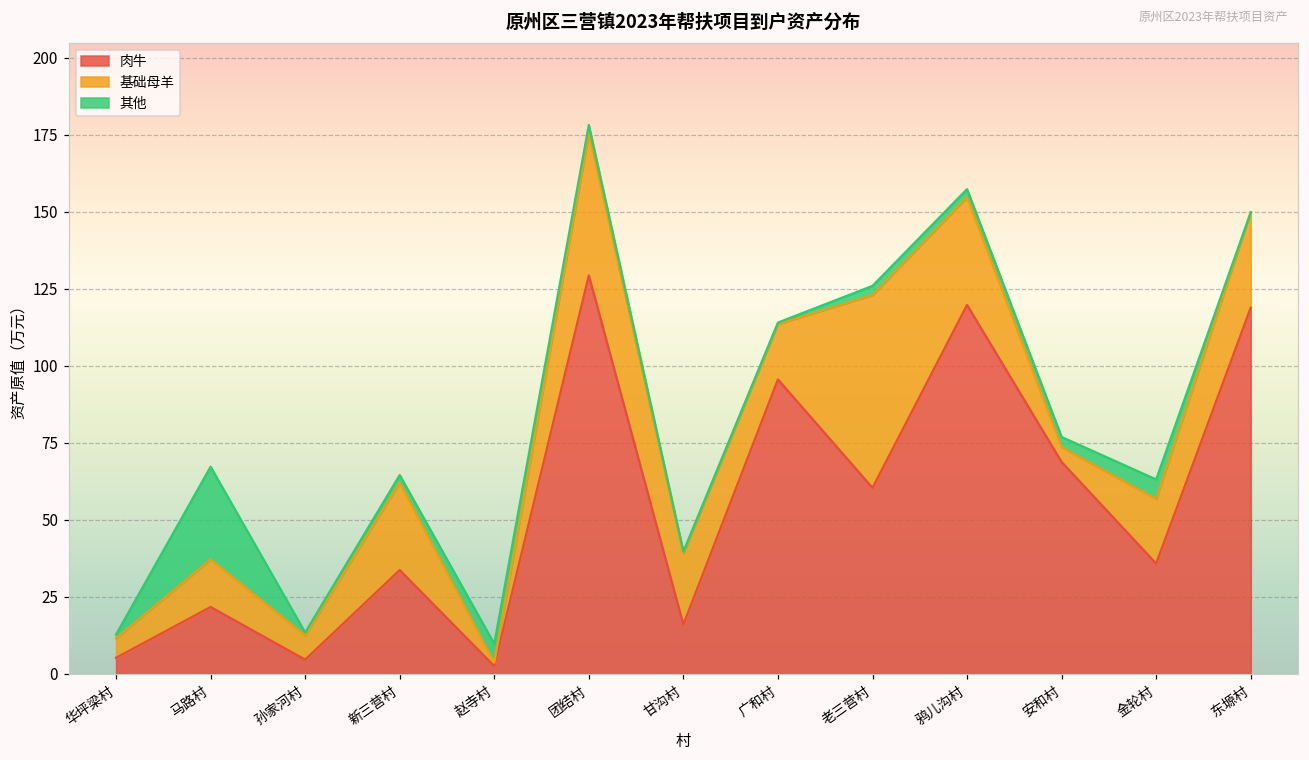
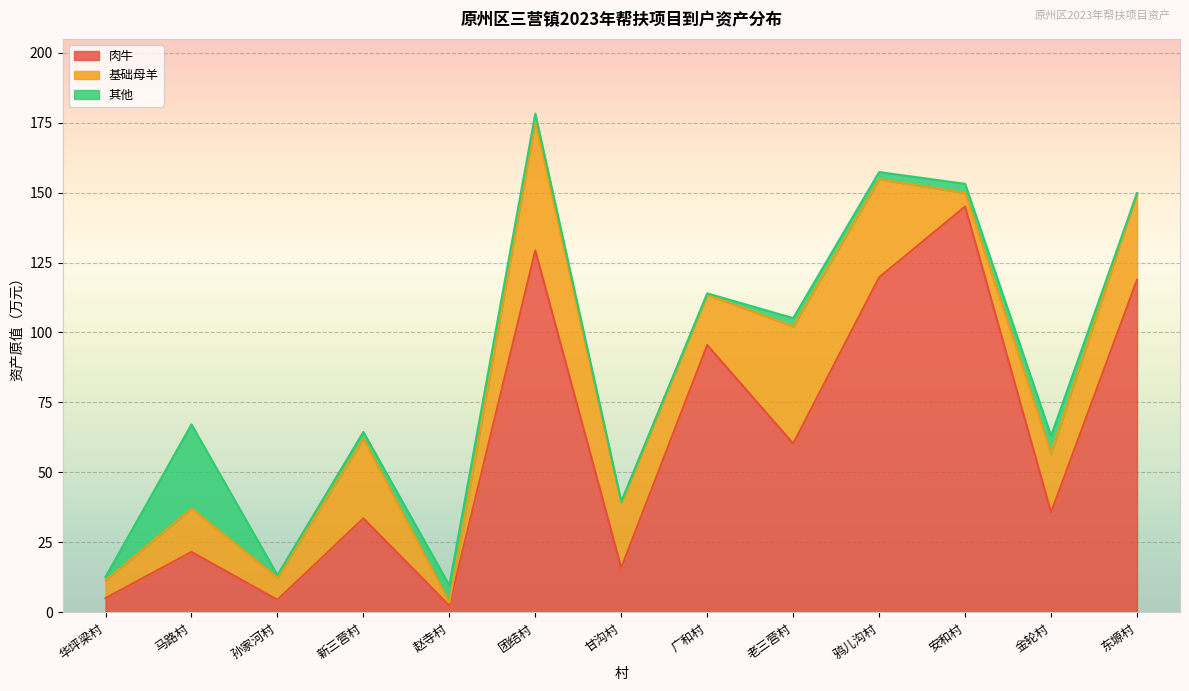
  {
    "肉牛": {
      "华坪梁村": 5,
      "马路村": 22,
      "孙家河村": 5,
      "新三营村": 34,
      "赵寺村": 2,
      "团结村": 129,
      "甘沟村": 16,
      "广和村": 96,
      "老三营村": 60,
      "鸦儿沟村": 120,
-     "安和村": 69,
+     "安和村": 145,
      "金轮村": 36,
      "东塬村": 119
    },
    "基础母羊": {
      "华坪梁村": 6,
      "马路村": 15,
      "新三营村": 28,
      "赵寺村": 1,
      "团结村": 46,
-     "老三营村": 63,
+     "老三营村": 42,
      "鸦儿沟村": 35,
      "安和村": 5,
      "金轮村": 21
    },
    "其他": {
      "华坪梁村": 1,
      "马路村": 30,
      "新三营村": 2,
      "赵寺村": 6,
      "团结村": 3,
      "老三营村": 3,
      "鸦儿沟村": 3,
      "安和村": 3,
      "金轮村": 6
    }
  }
